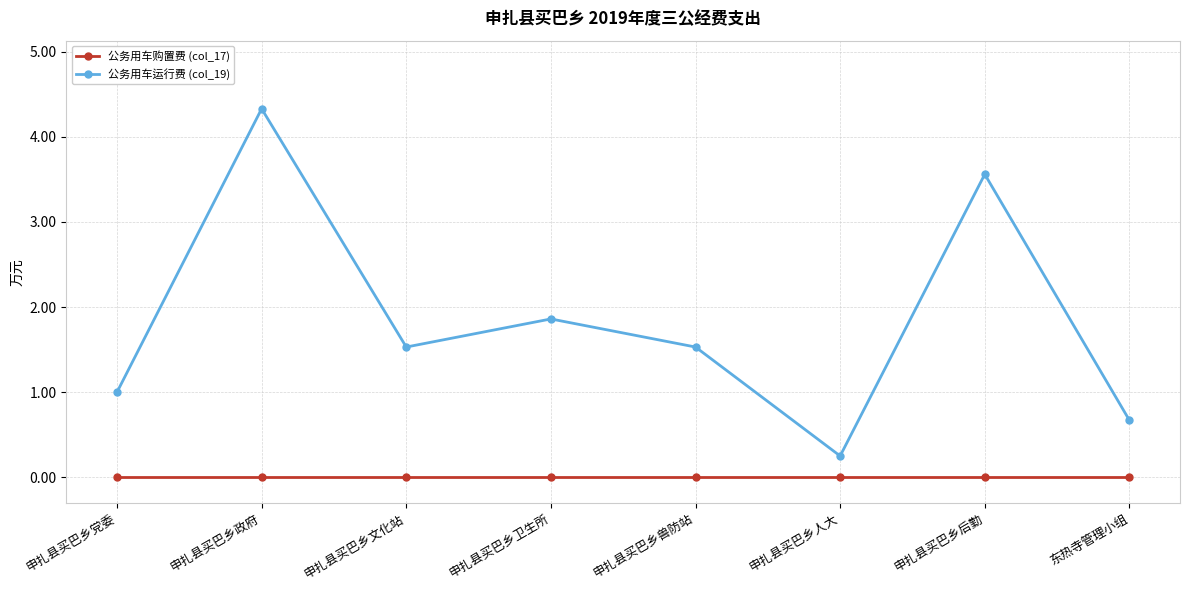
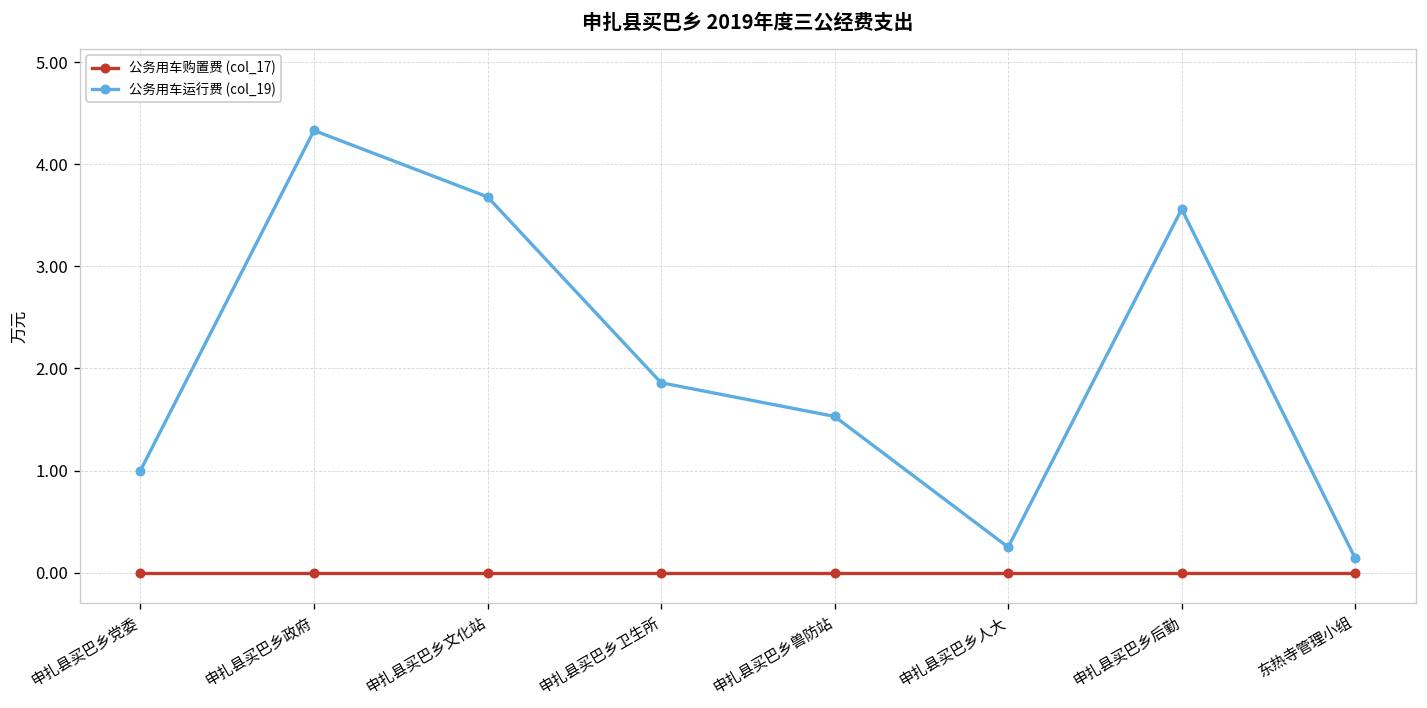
  {
    "公务用车购置费 (col_17)": {
      "申扎县买巴乡党委": 0.0,
      "申扎县买巴乡政府": 0.0,
      "申扎县买巴乡文化站": 0.0,
      "申扎县买巴乡卫生所": 0.0,
      "申扎县买巴乡兽防站": 0.0,
      "申扎县买巴乡人大": 0.0,
      "申扎县买巴乡后勤": 0.0,
      "东热寺管理小组": 0.0
    },
    "公务用车运行费 (col_19)": {
      "申扎县买巴乡党委": 1.0,
      "申扎县买巴乡政府": 4.3,
-     "申扎县买巴乡文化站": 1.5,
+     "申扎县买巴乡文化站": 3.7,
      "申扎县买巴乡卫生所": 1.9,
      "申扎县买巴乡兽防站": 1.5,
      "申扎县买巴乡人大": 0.3,
      "申扎县买巴乡后勤": 3.6,
-     "东热寺管理小组": 0.7
+     "东热寺管理小组": 0.1
    }
  }
